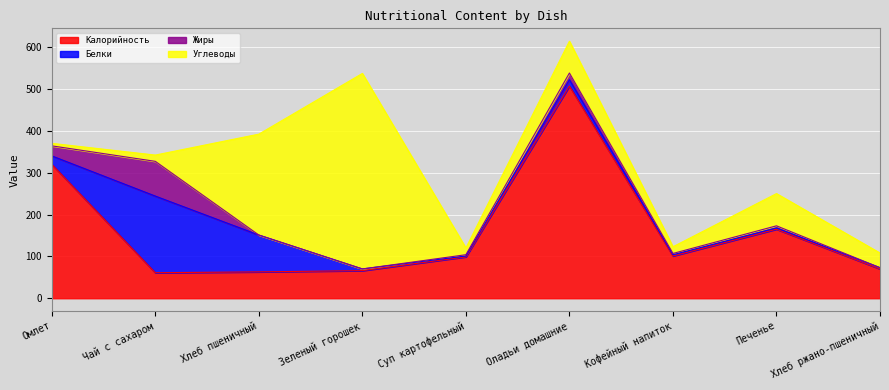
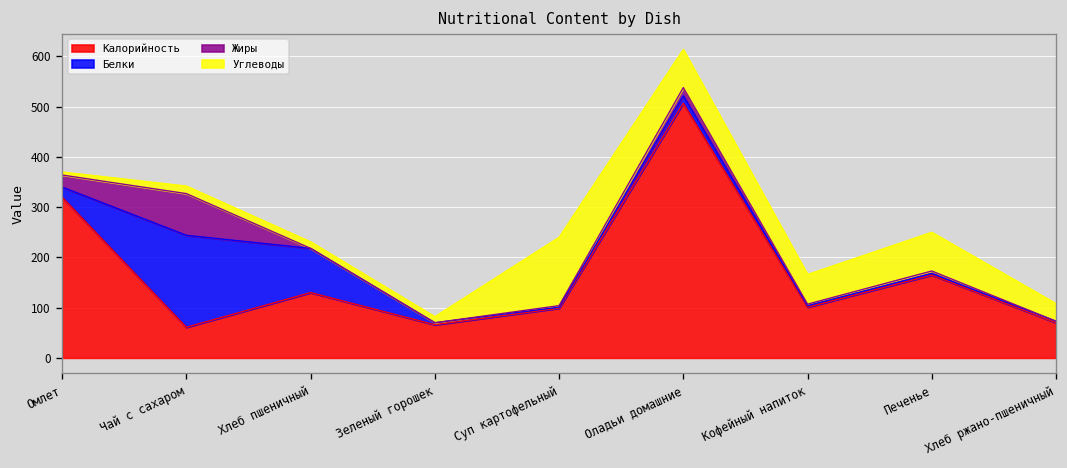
  {
    "Калорийность": {
      "Омлет": 320,
      "Чай с сахаром": 60,
-     "Хлеб пшеничный": 60,
+     "Хлеб пшеничный": 130,
      "Оладьи домашние": 510
    },
    "Белки": {
      "Омлет": 20,
      "Чай с сахаром": 180,
      "Оладьи домашние": 20
    },
    "Жиры": {
      "Омлет": 20,
      "Чай с сахаром": 80,
      "Оладьи домашние": 20
    },
    "Углеводы": {
      "Омлет": 10,
      "Чай с сахаром": 20,
-     "Хлеб пшеничный": 240,
-     "Зеленый горошек": 470,
-     "Суп картофельный": 20,
+     "Хлеб пшеничный": 10,
+     "Зеленый горошек": 10,
+     "Суп картофельный": 140,
      "Оладьи домашние": 80,
-     "Кофейный напиток": 20,
+     "Кофейный напиток": 60,
      "Печенье": 80,
      "Хлеб ржано-пшеничный": 40
    }
  }
